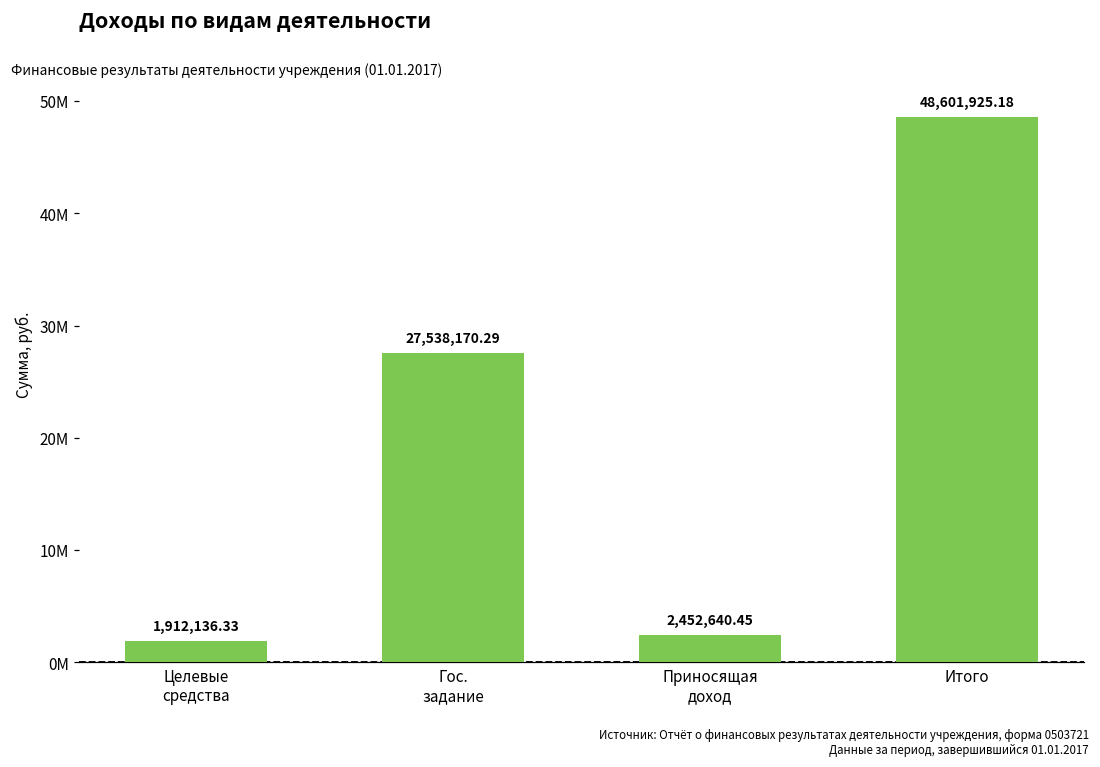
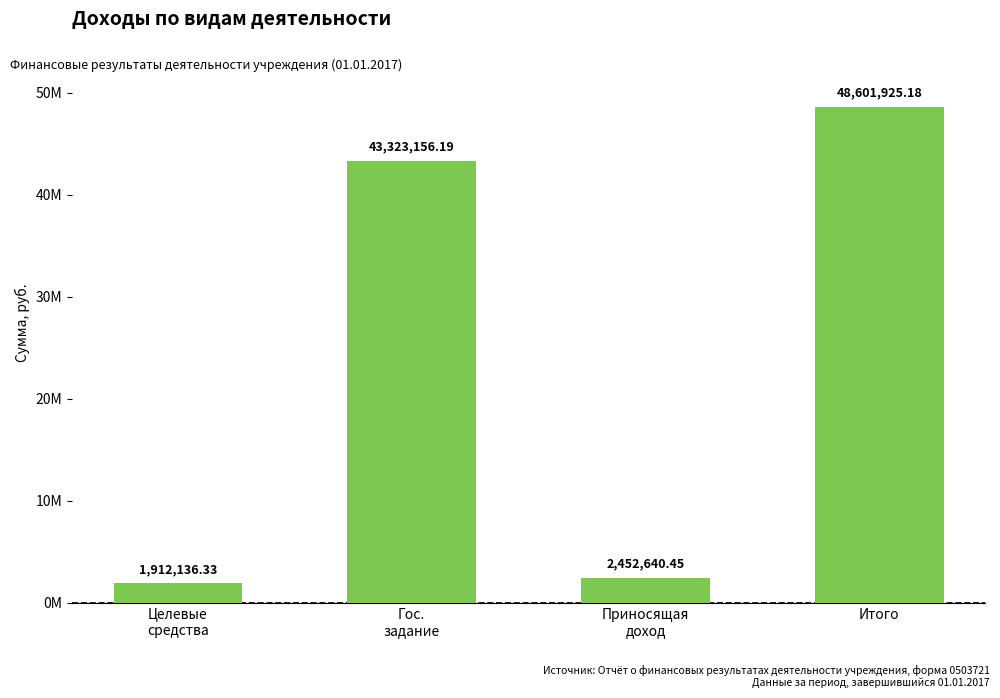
  {
    "Целевые средства": "1,912,136.33",
-   "Гос. задание": "27,538,170.29",
+   "Гос. задание": "43,323,156.19",
    "Приносящая доход": "2,452,640.45",
    "Итого": "48,601,925.18"
  }
